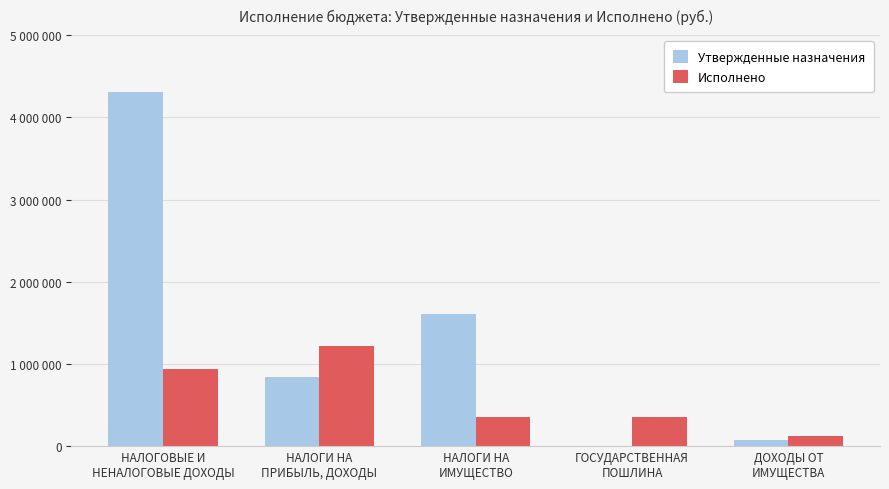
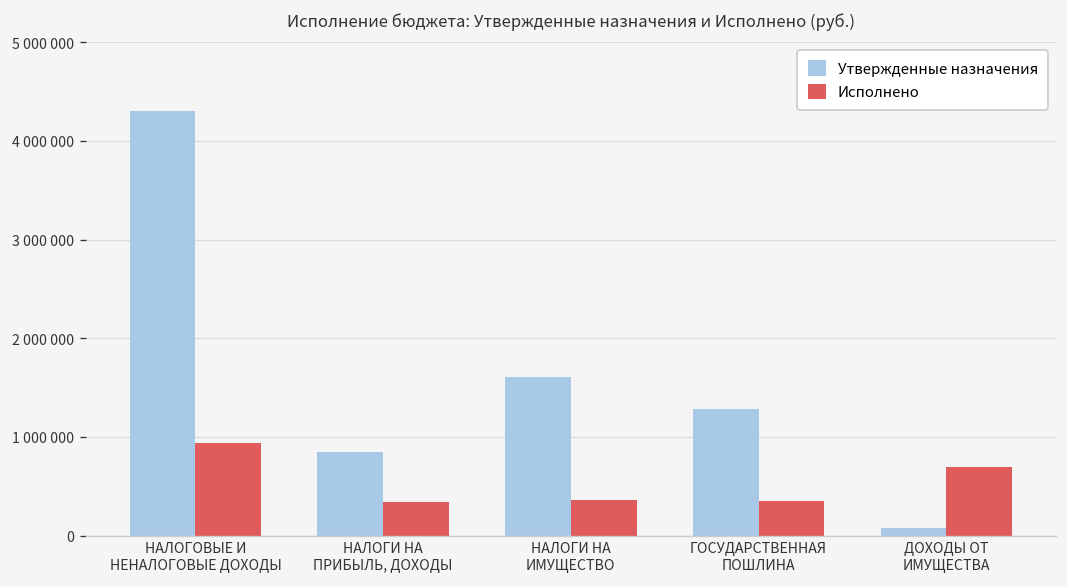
  {
    "Утвержденные назначения": {
      "НАЛОГОВЫЕ И НЕНАЛОГОВЫЕ ДОХОДЫ": 4300000,
      "НАЛОГИ НА ПРИБЫЛЬ, ДОХОДЫ": 800000,
      "НАЛОГИ НА ИМУЩЕСТВО": 1600000,
-     "ГОСУДАРСТВЕННАЯ ПОШЛИНА": 0,
+     "ГОСУДАРСТВЕННАЯ ПОШЛИНА": 1300000,
      "ДОХОДЫ ОТ ИМУЩЕСТВА": 100000
    },
    "Исполнено": {
      "НАЛОГОВЫЕ И НЕНАЛОГОВЫЕ ДОХОДЫ": 900000,
-     "НАЛОГИ НА ПРИБЫЛЬ, ДОХОДЫ": 1200000,
+     "НАЛОГИ НА ПРИБЫЛЬ, ДОХОДЫ": 300000,
      "НАЛОГИ НА ИМУЩЕСТВО": 400000,
      "ГОСУДАРСТВЕННАЯ ПОШЛИНА": 400000,
-     "ДОХОДЫ ОТ ИМУЩЕСТВА": 100000
+     "ДОХОДЫ ОТ ИМУЩЕСТВА": 700000
    }
  }
